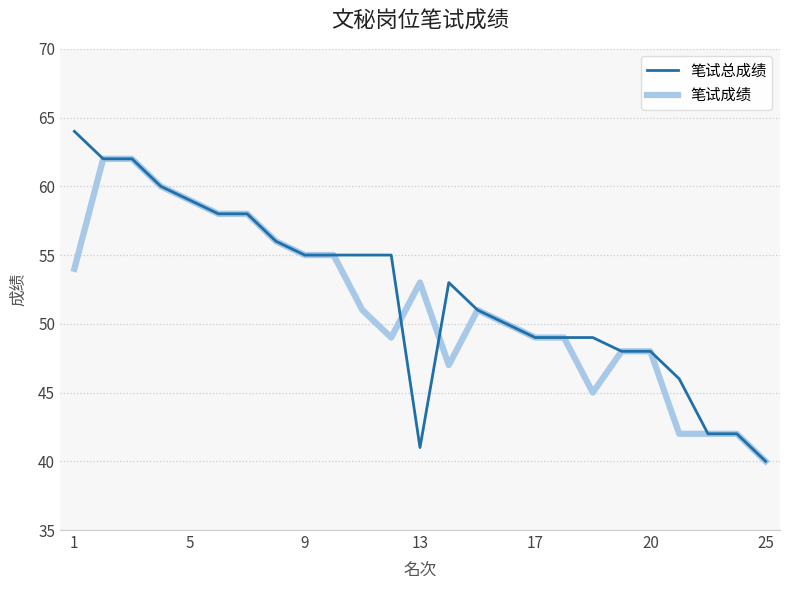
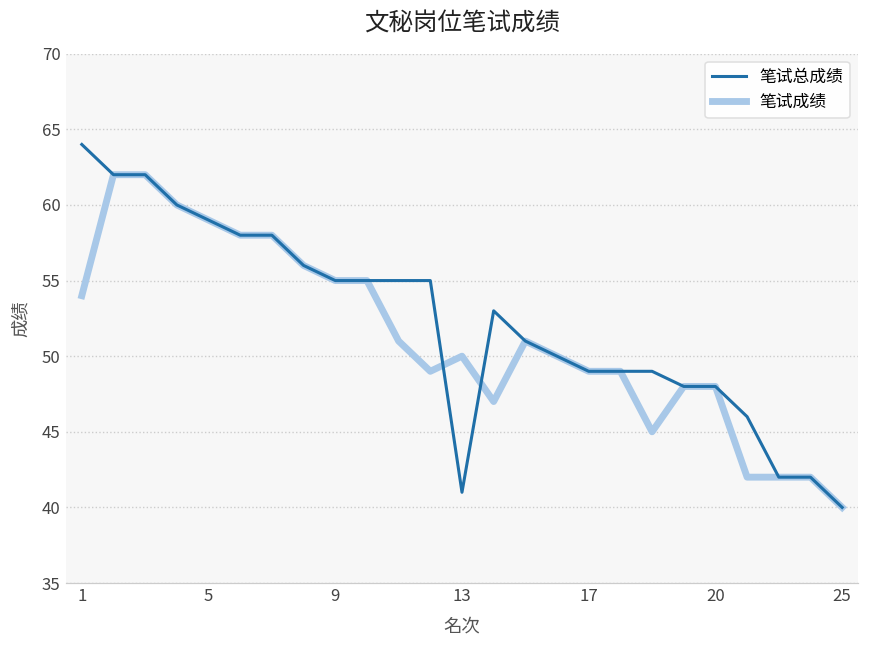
  {
    "笔试总成绩": {
      "1": 64,
      "13": 41
    },
    "笔试成绩": {
      "1": 54,
-     "13": 53
+     "13": 50
    }
  }
